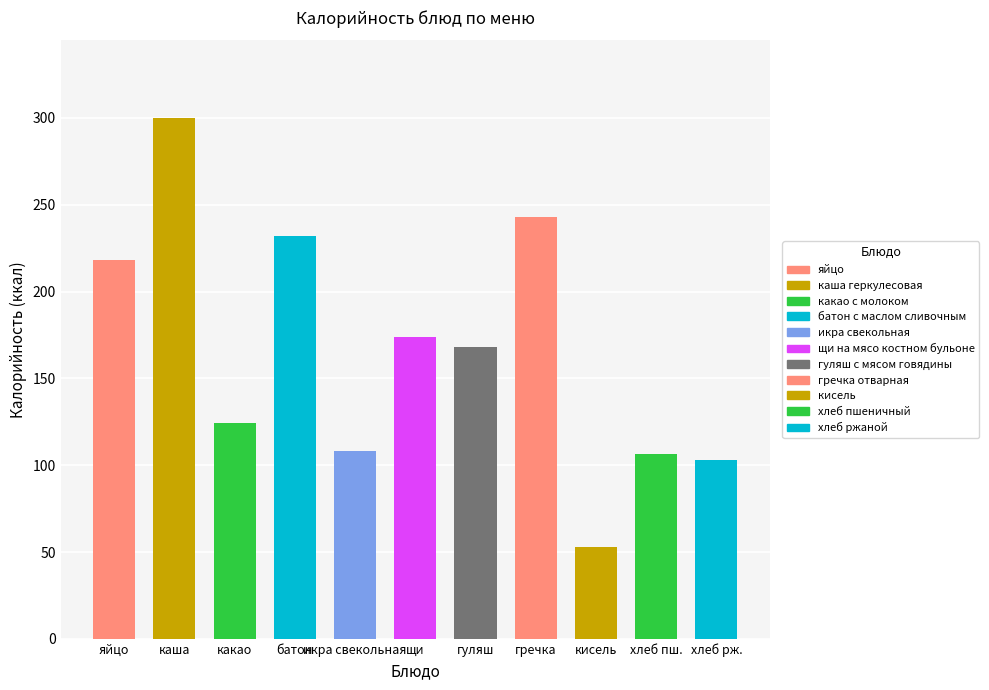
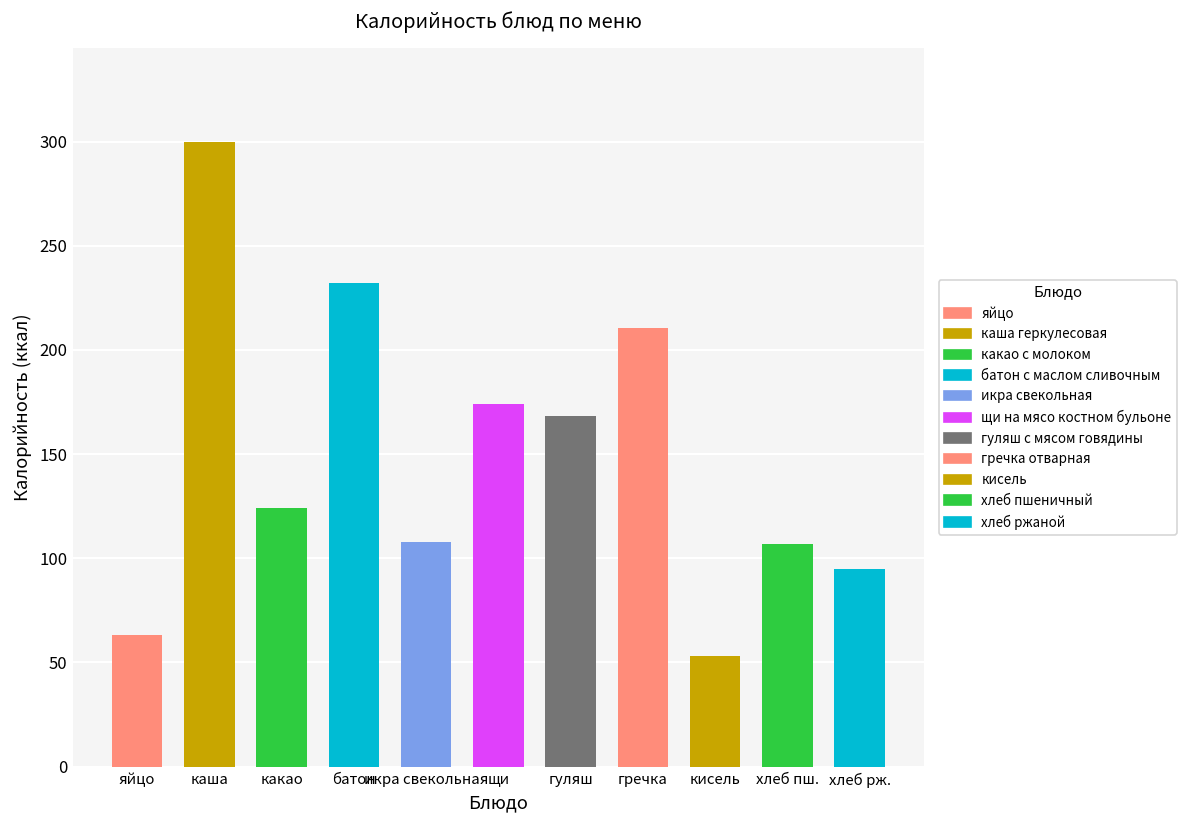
  {
-   "яйцо": 218,
+   "яйцо": 63,
    "каша": 300,
    "какао": 124,
    "икра свекольная": 108,
    "щи": 174,
    "гуляш": 168,
-   "гречка": 243,
+   "гречка": 210,
    "кисель": 53,
    "хлеб пш.": 107,
-   "хлеб рж.": 103
+   "хлеб рж.": 95
  }
